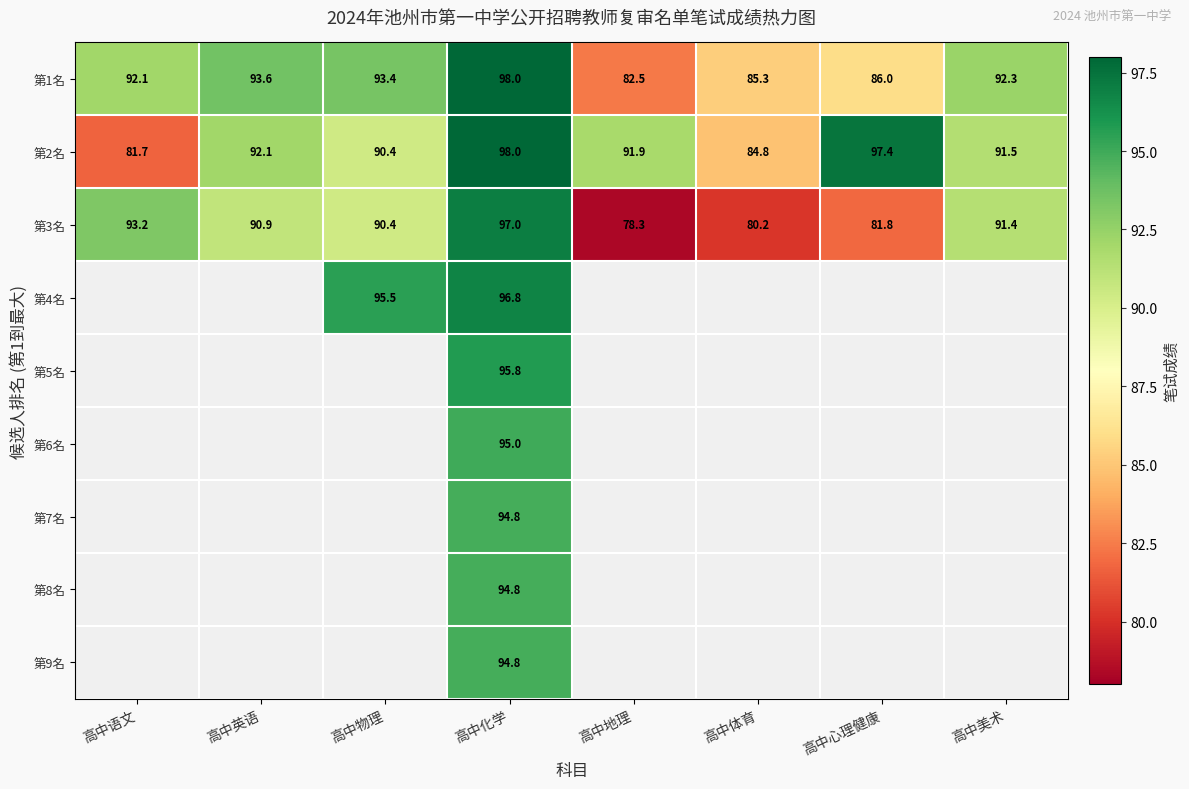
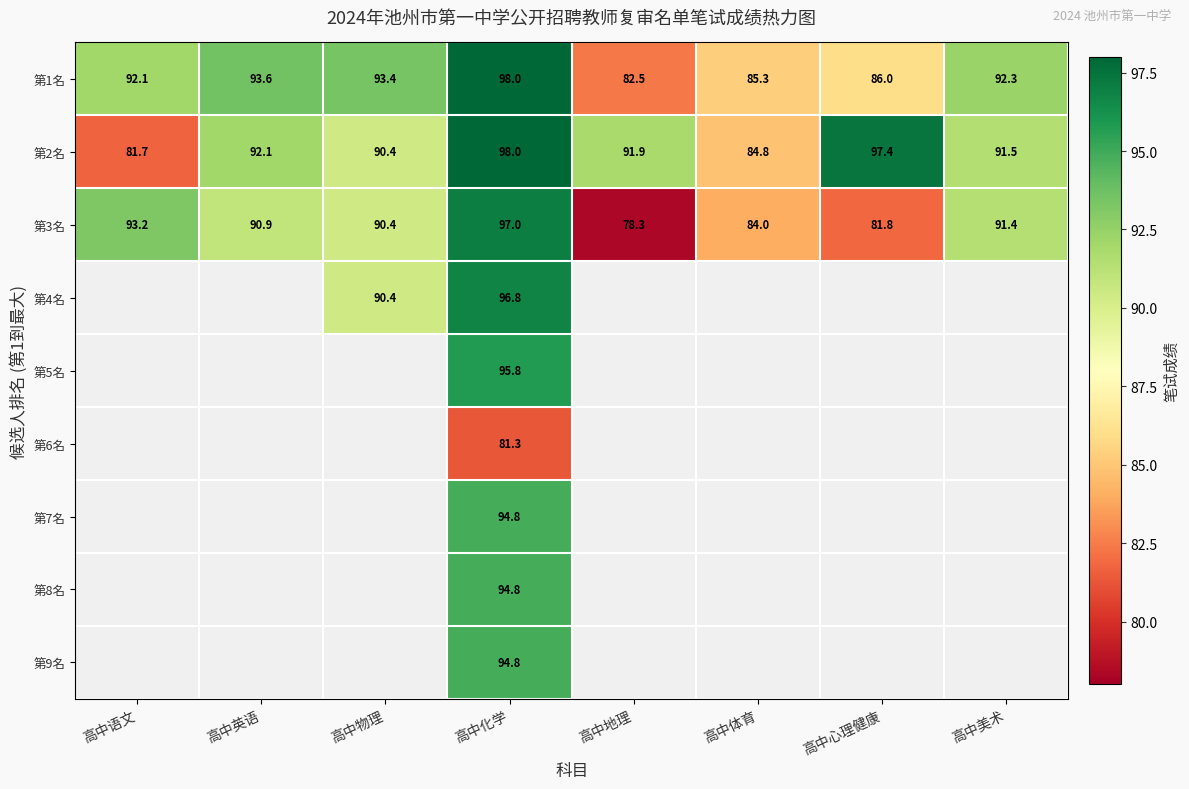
  {
    "第1名": {
      "高中语文": 92.1,
      "高中英语": 93.6,
      "高中物理": 93.4,
      "高中化学": 98.0,
      "高中地理": 82.5,
      "高中体育": 85.3,
      "高中心理健康": 86.0,
      "高中美术": 92.3
    },
    "第2名": {
      "高中语文": 81.7,
      "高中英语": 92.1,
      "高中物理": 90.4,
      "高中化学": 98.0,
      "高中地理": 91.9,
      "高中体育": 84.8,
      "高中心理健康": 97.4,
      "高中美术": 91.5
    },
    "第3名": {
      "高中语文": 93.2,
      "高中英语": 90.9,
      "高中物理": 90.4,
      "高中化学": 97.0,
      "高中地理": 78.3,
-     "高中体育": 80.2,
+     "高中体育": 84.0,
      "高中心理健康": 81.8,
      "高中美术": 91.4
    },
    "第4名": {
-     "高中物理": 95.5,
+     "高中物理": 90.4,
      "高中化学": 96.8
    },
    "第5名": {
      "高中化学": 95.8
    },
    "第6名": {
-     "高中化学": 95.0
+     "高中化学": 81.3
    },
    "第7名": {
      "高中化学": 94.8
    },
    "第8名": {
      "高中化学": 94.8
    },
    "第9名": {
      "高中化学": 94.8
    }
  }
